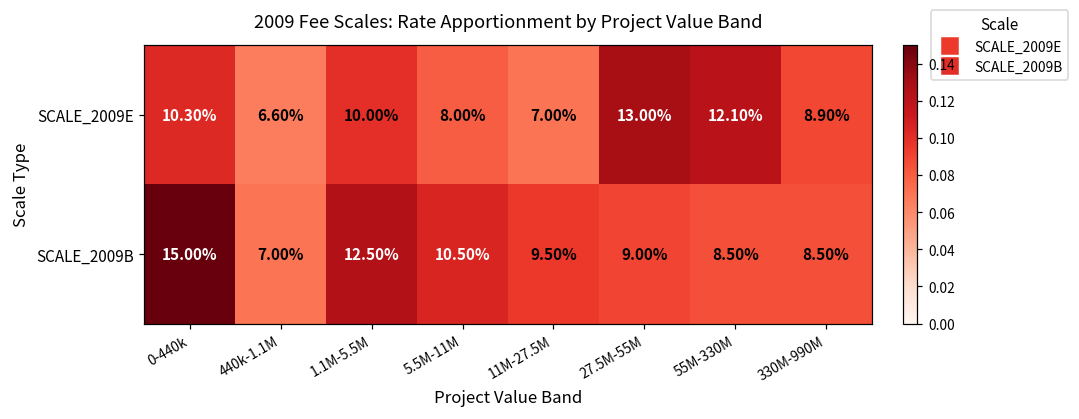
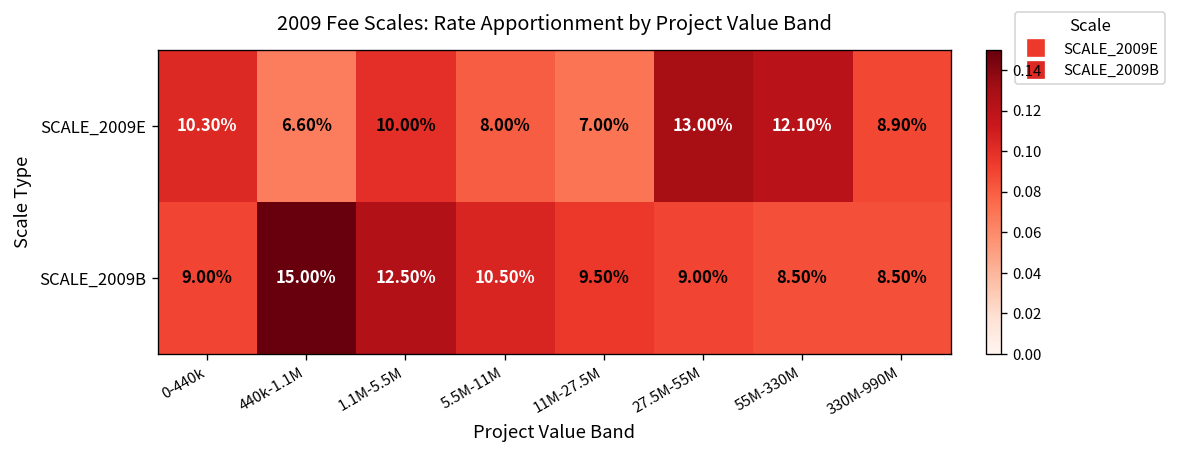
  {
    "SCALE_2009E": {
      "0-440k": "10.30%",
      "440k-1.1M": "6.60%",
      "1.1M-5.5M": "10.00%",
      "5.5M-11M": "8.00%",
      "11M-27.5M": "7.00%",
      "27.5M-55M": "13.00%",
      "55M-330M": "12.10%",
      "330M-990M": "8.90%"
    },
    "SCALE_2009B": {
-     "0-440k": "15.00%",
-     "440k-1.1M": "7.00%",
+     "0-440k": "9.00%",
+     "440k-1.1M": "15.00%",
      "1.1M-5.5M": "12.50%",
      "5.5M-11M": "10.50%",
      "11M-27.5M": "9.50%",
      "27.5M-55M": "9.00%",
      "55M-330M": "8.50%",
      "330M-990M": "8.50%"
    }
  }
